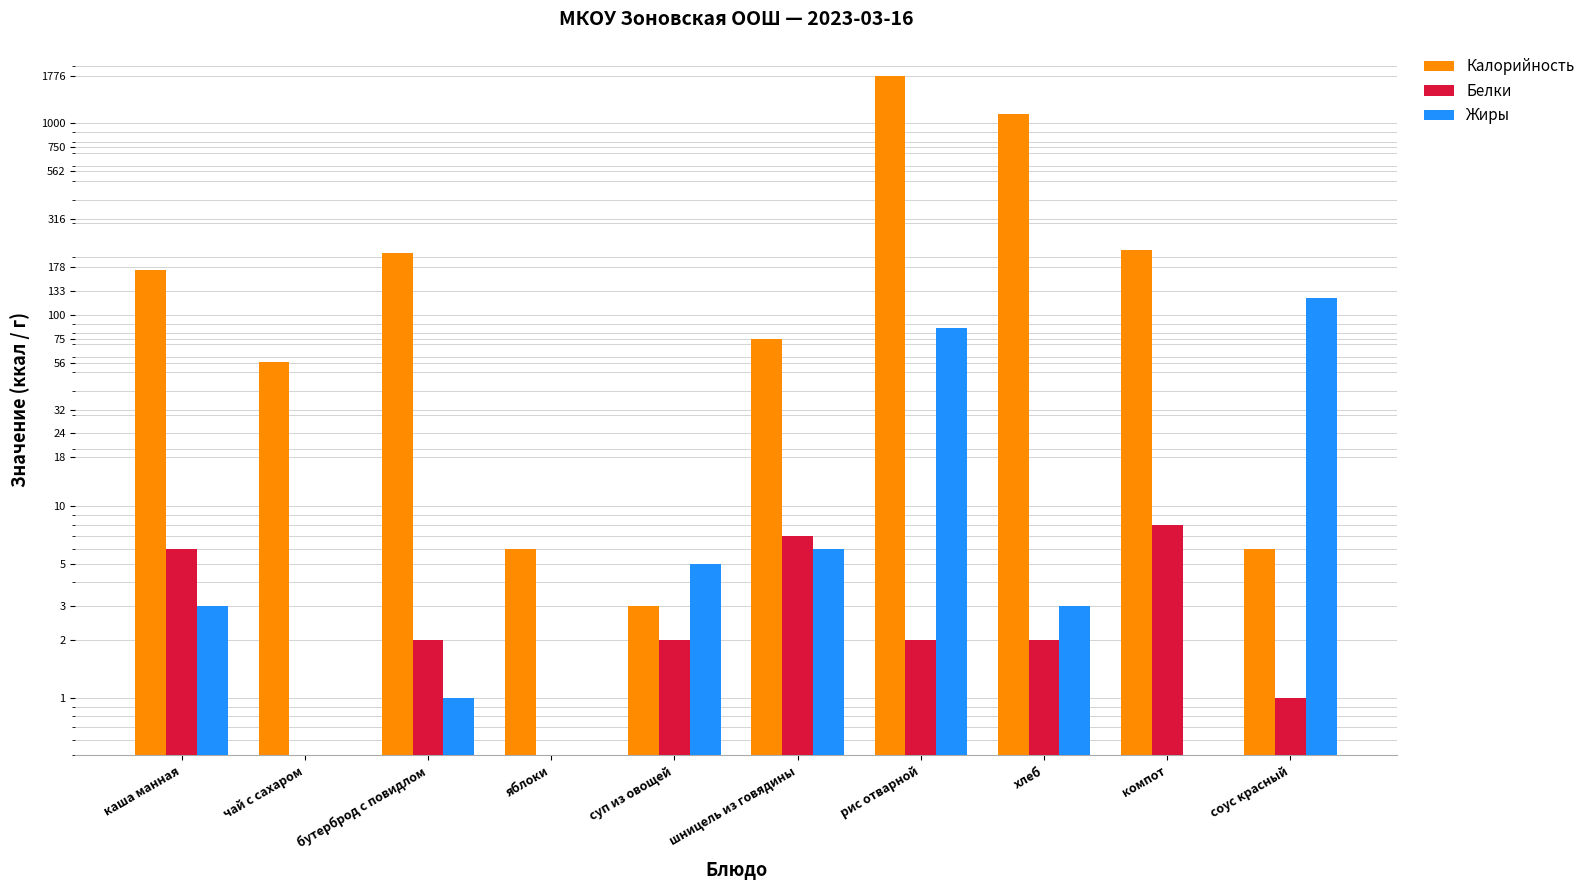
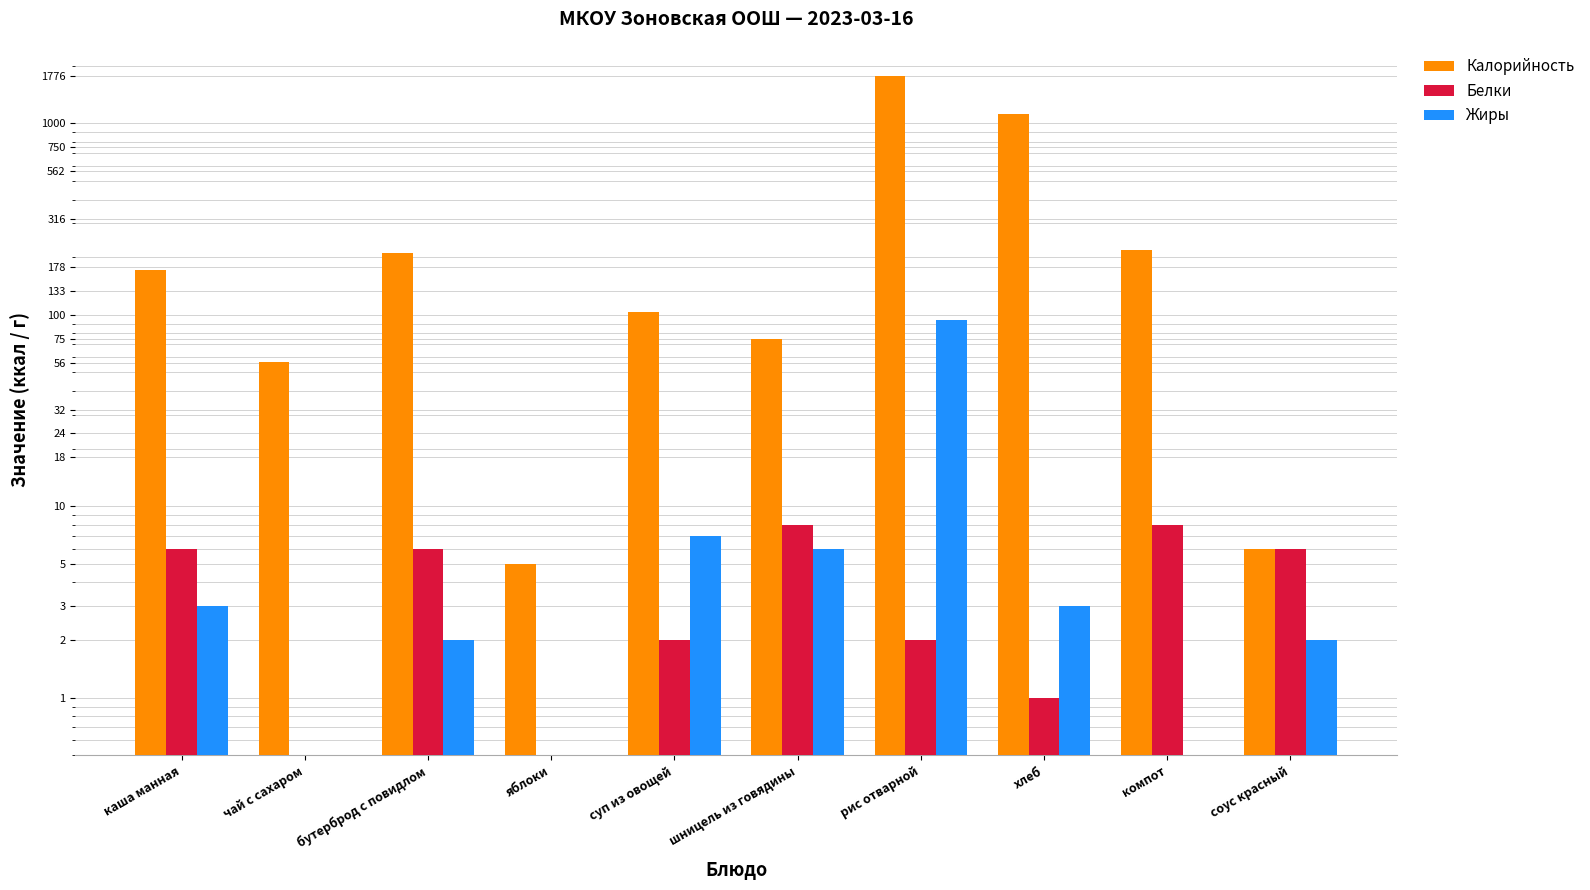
  {
    "Калорийность": {
      "каша манная": 170,
      "чай с сахаром": 57,
      "бутерброд с повидлом": 210,
-     "яблоки": 6,
-     "суп из овощей": 3,
+     "яблоки": 5,
+     "суп из овощей": 100,
      "шницель из говядины": 75,
      "рис отварной": 1800,
      "хлеб": 1100,
      "компот": 220,
      "соус красный": 6
    },
    "Белки": {
      "каша манная": 6,
-     "бутерброд с повидлом": 2,
+     "бутерброд с повидлом": 6,
      "суп из овощей": 2,
-     "шницель из говядины": 7,
+     "шницель из говядины": 8,
      "рис отварной": 2,
-     "хлеб": 2,
+     "хлеб": 1,
      "компот": 8,
-     "соус красный": 1
+     "соус красный": 6
    },
    "Жиры": {
      "каша манная": 3,
-     "бутерброд с повидлом": 1,
-     "суп из овощей": 5,
+     "бутерброд с повидлом": 2,
+     "суп из овощей": 7,
      "шницель из говядины": 6,
-     "рис отварной": 85,
+     "рис отварной": 94,
      "хлеб": 3,
-     "соус красный": 120
+     "соус красный": 2
    }
  }
